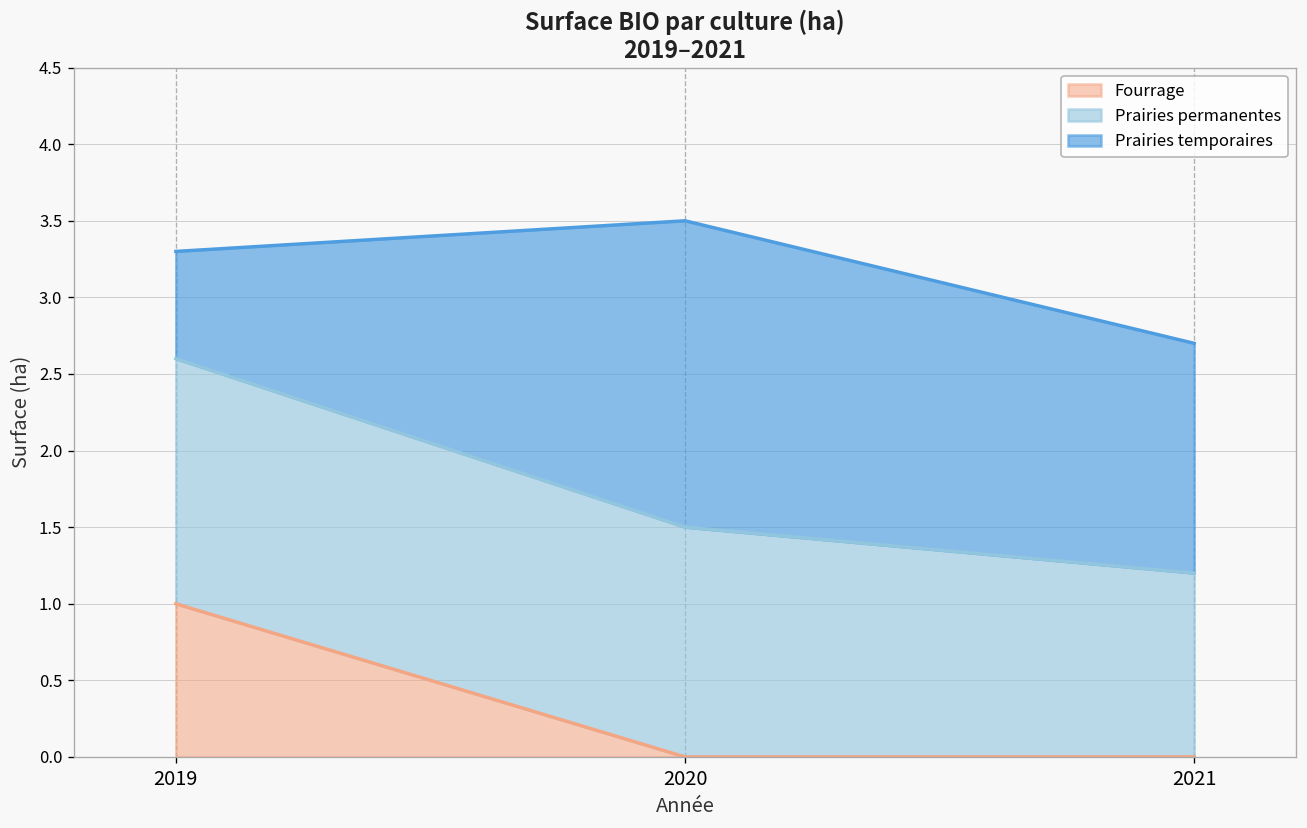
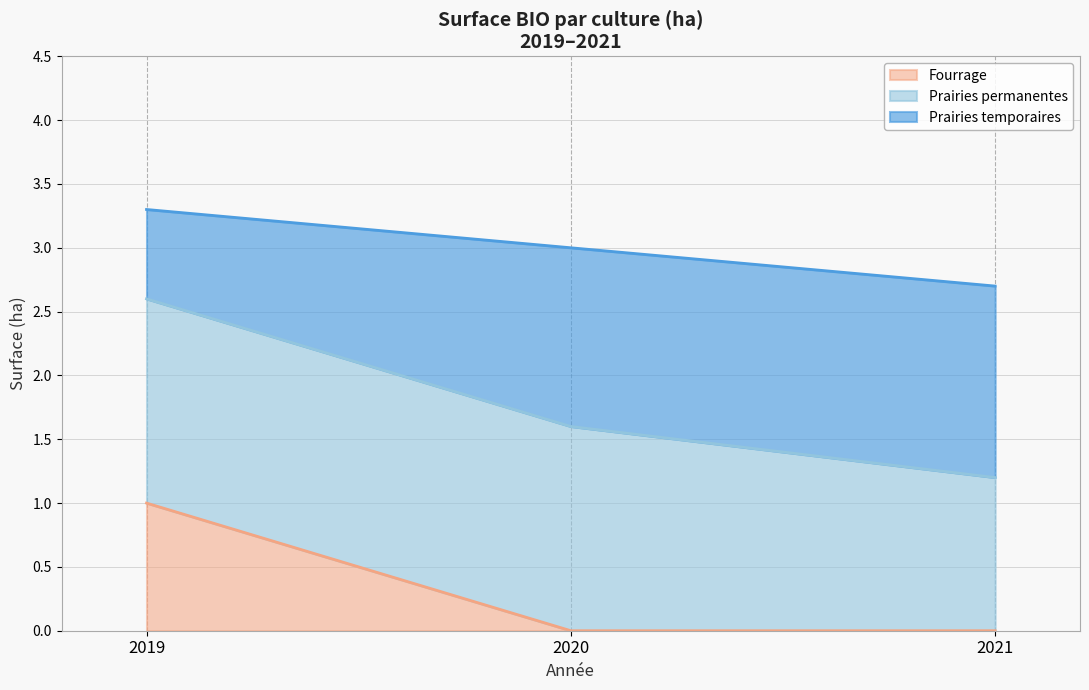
  {
    "Fourrage": {
      "2019": 1.0,
      "2020": 0.0,
      "2021": 0.0
    },
    "Prairies permanentes": {
      "2019": 1.6,
-     "2020": 1.5,
+     "2020": 1.6,
      "2021": 1.2
    },
    "Prairies temporaires": {
      "2019": 0.7,
-     "2020": 2.0,
+     "2020": 1.4,
      "2021": 1.5
    }
  }
